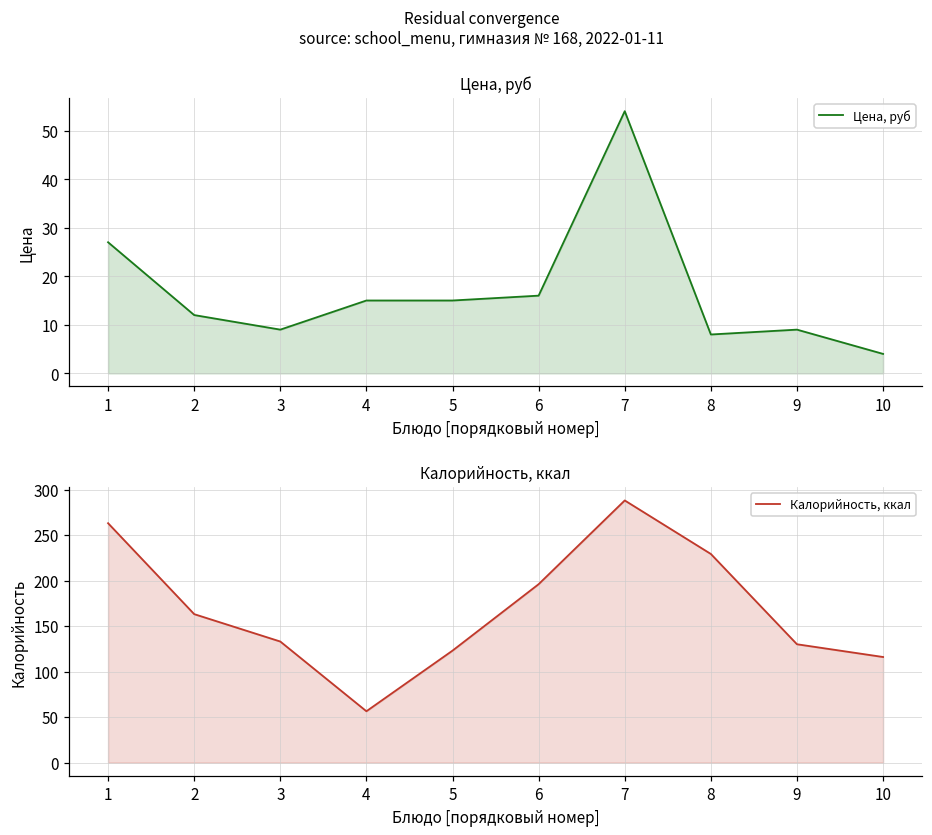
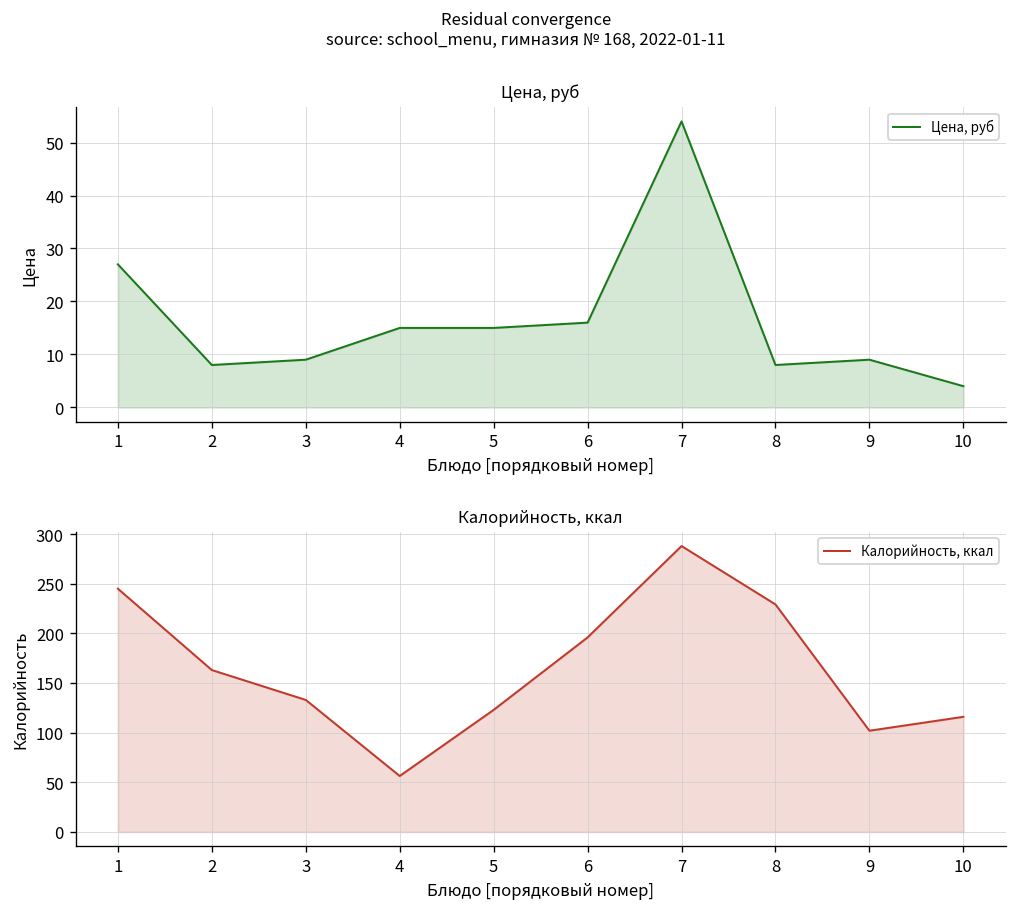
  {
    "Цена, руб": {
      "1": 27,
-     "2": 12,
+     "2": 8,
      "3": 9,
      "4": 15,
      "5": 15,
      "6": 16,
      "7": 54,
      "8": 8,
      "9": 9,
      "10": 4
    },
    "Калорийность, ккал": {
-     "1": 260,
+     "1": 250,
      "2": 160,
      "3": 130,
      "4": 60,
      "5": 120,
      "6": 200,
      "7": 290,
      "8": 230,
-     "9": 130,
+     "9": 100,
      "10": 120
    }
  }
